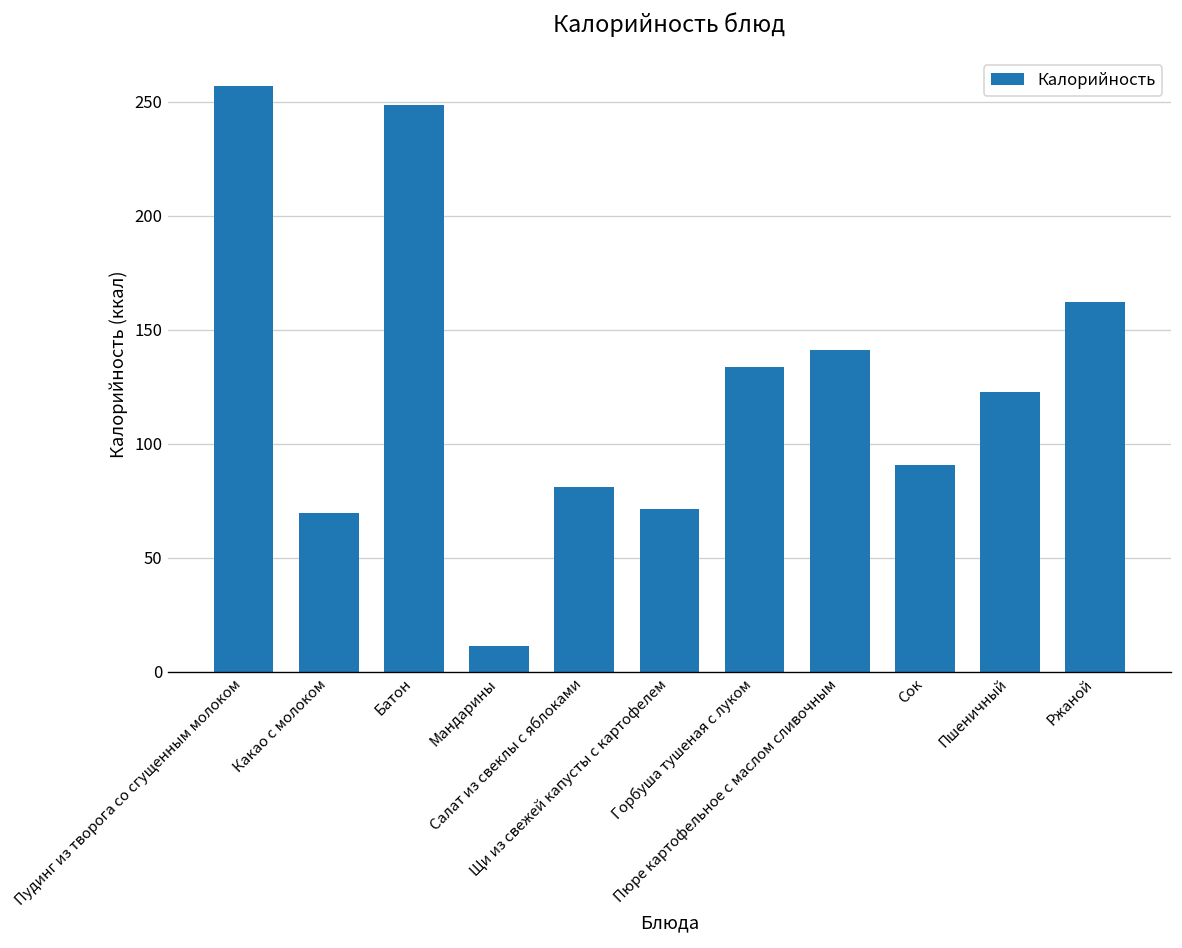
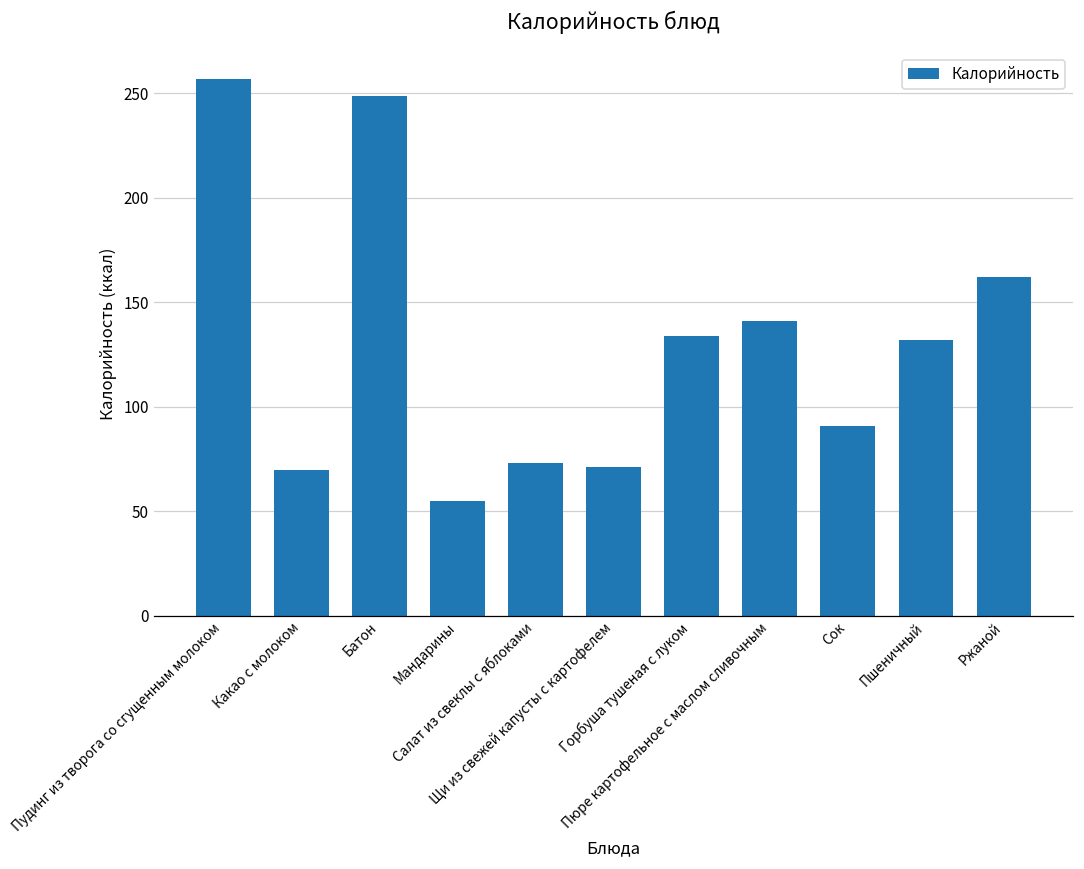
  {
    "Пудинг из творога со сгущенным молоком": 257,
    "Какао с молоком": 70,
    "Батон": 249,
-   "Мандарины": 11,
-   "Салат из свеклы с яблоками": 81,
+   "Мандарины": 55,
+   "Салат из свеклы с яблоками": 73,
    "Щи из свежей капусты с картофелем": 71,
    "Горбуша тушеная с луком": 134,
    "Пюре картофельное с маслом сливочным": 141,
    "Сок": 91,
-   "Пшеничный": 123,
+   "Пшеничный": 132,
    "Ржаной": 162
  }
